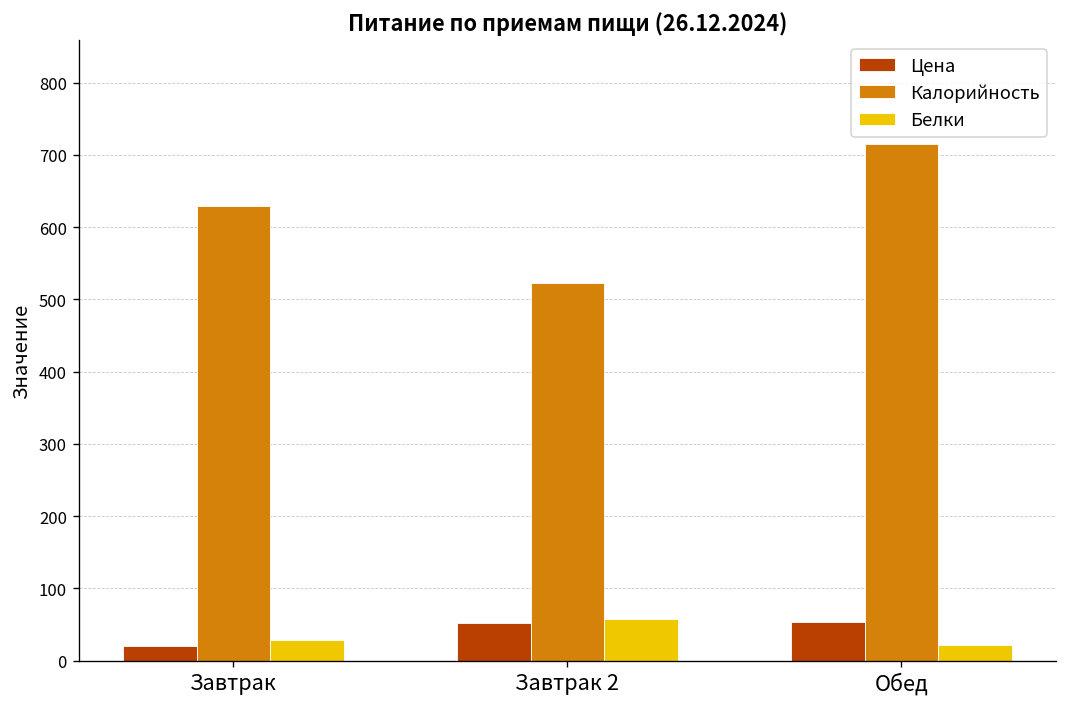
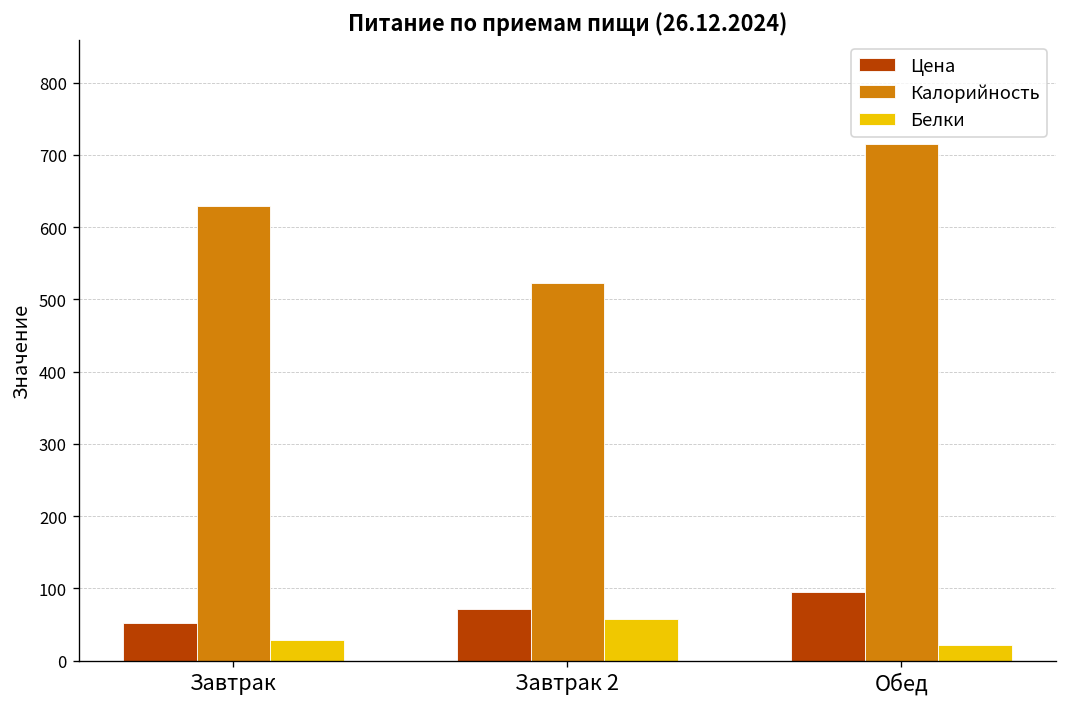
  {
    "Цена": {
-     "Завтрак": 20,
-     "Завтрак 2": 50,
-     "Обед": 50
+     "Завтрак": 50,
+     "Завтрак 2": 70,
+     "Обед": 100
    },
    "Калорийность": {
      "Завтрак": 630,
      "Завтрак 2": 520,
      "Обед": 720
    },
    "Белки": {
      "Завтрак": 30,
      "Завтрак 2": 60,
      "Обед": 20
    }
  }
